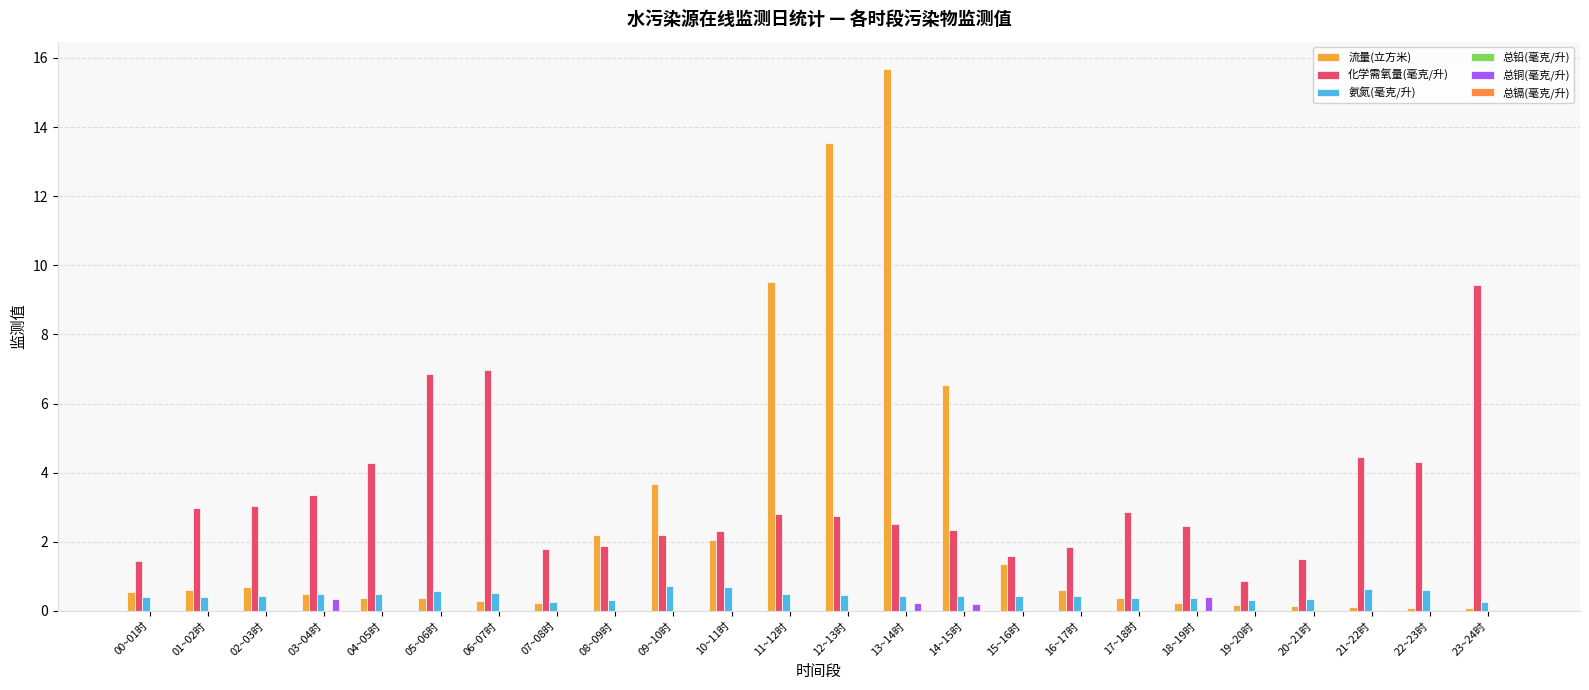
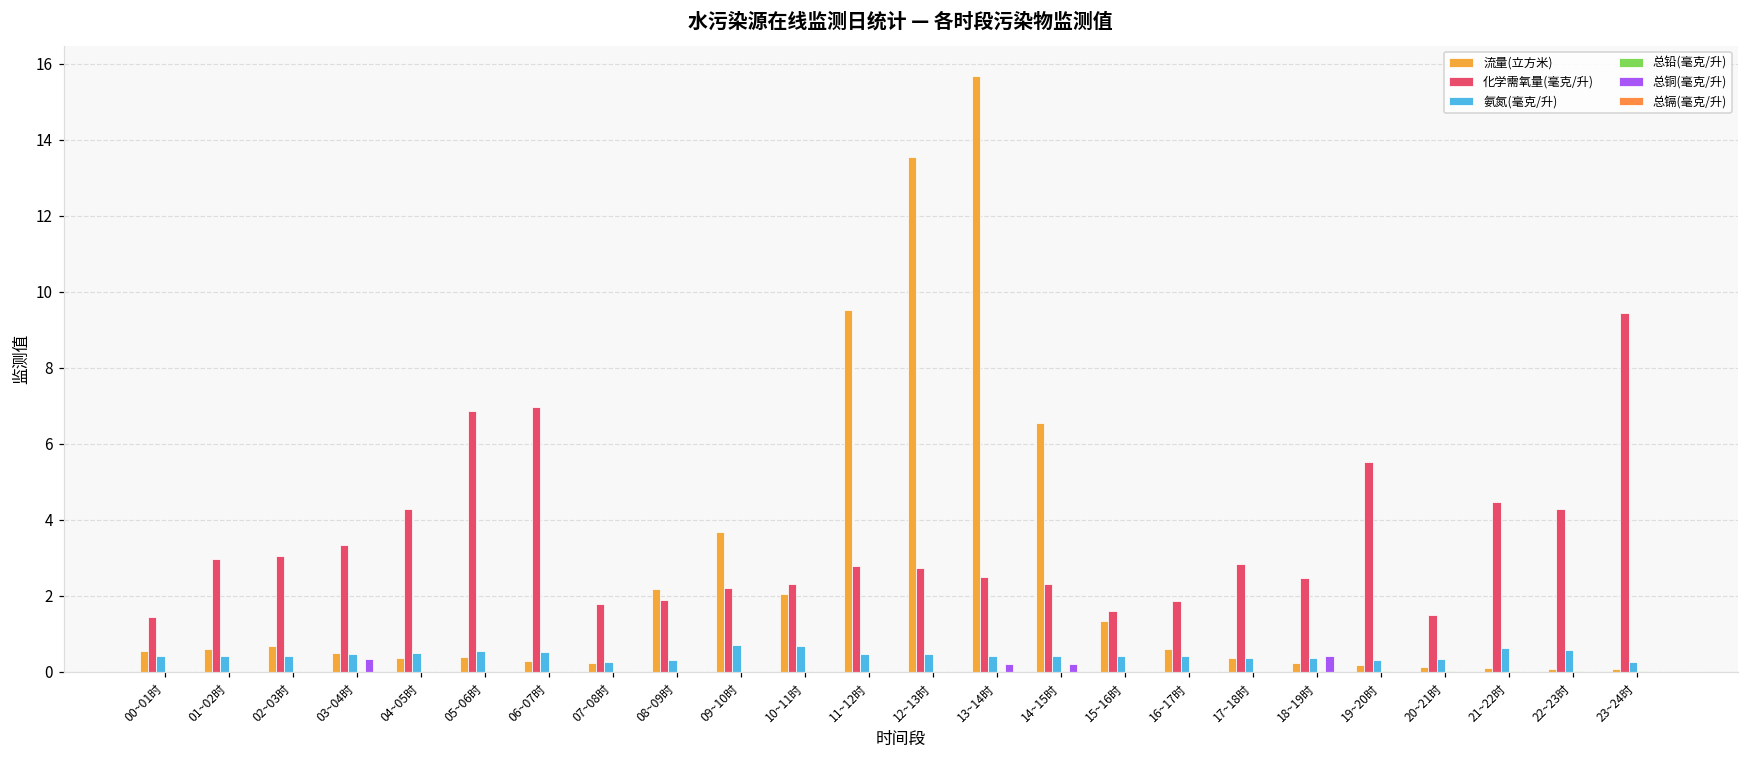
  {
    "化学需氧量(毫克/升)": {
      "00~01时": 1.4,
      "01~02时": 3.0,
      "02~03时": 3.0,
      "03~04时": 3.3,
      "04~05时": 4.3,
      "05~06时": 6.9,
      "06~07时": 7.0,
      "07~08时": 1.8,
      "08~09时": 1.9,
      "09~10时": 2.2,
      "10~11时": 2.3,
      "11~12时": 2.8,
      "12~13时": 2.7,
      "13~14时": 2.5,
      "14~15时": 2.3,
      "15~16时": 1.6,
      "16~17时": 1.9,
      "17~18时": 2.8,
      "18~19时": 2.5,
-     "19~20时": 0.9,
+     "19~20时": 5.5,
      "20~21时": 1.5,
      "21~22时": 4.5,
      "22~23时": 4.3,
      "23~24时": 9.4
    },
    "氨氮(毫克/升)": {
      "00~01时": 0.4,
      "01~02时": 0.4,
      "02~03时": 0.4,
      "03~04时": 0.5,
      "04~05时": 0.5,
      "05~06时": 0.6,
      "06~07时": 0.5,
      "07~08时": 0.3,
      "08~09时": 0.3,
      "09~10时": 0.7,
      "10~11时": 0.7,
      "11~12时": 0.5,
      "12~13时": 0.5,
      "13~14时": 0.4,
      "14~15时": 0.4,
      "15~16时": 0.4,
      "16~17时": 0.4,
      "17~18时": 0.4,
      "18~19时": 0.4,
      "19~20时": 0.3,
      "20~21时": 0.3,
      "21~22时": 0.6,
      "22~23时": 0.6,
      "23~24时": 0.3
    },
    "总铜(毫克/升)": {
      "03~04时": 0.3,
      "11~12时": 0.0,
      "12~13时": 0.0,
      "13~14时": 0.2,
      "14~15时": 0.2,
      "18~19时": 0.4,
      "20~21时": 0.0,
      "21~22时": 0.0,
      "22~23时": 0.0,
      "23~24时": 0.0
    }
  }
